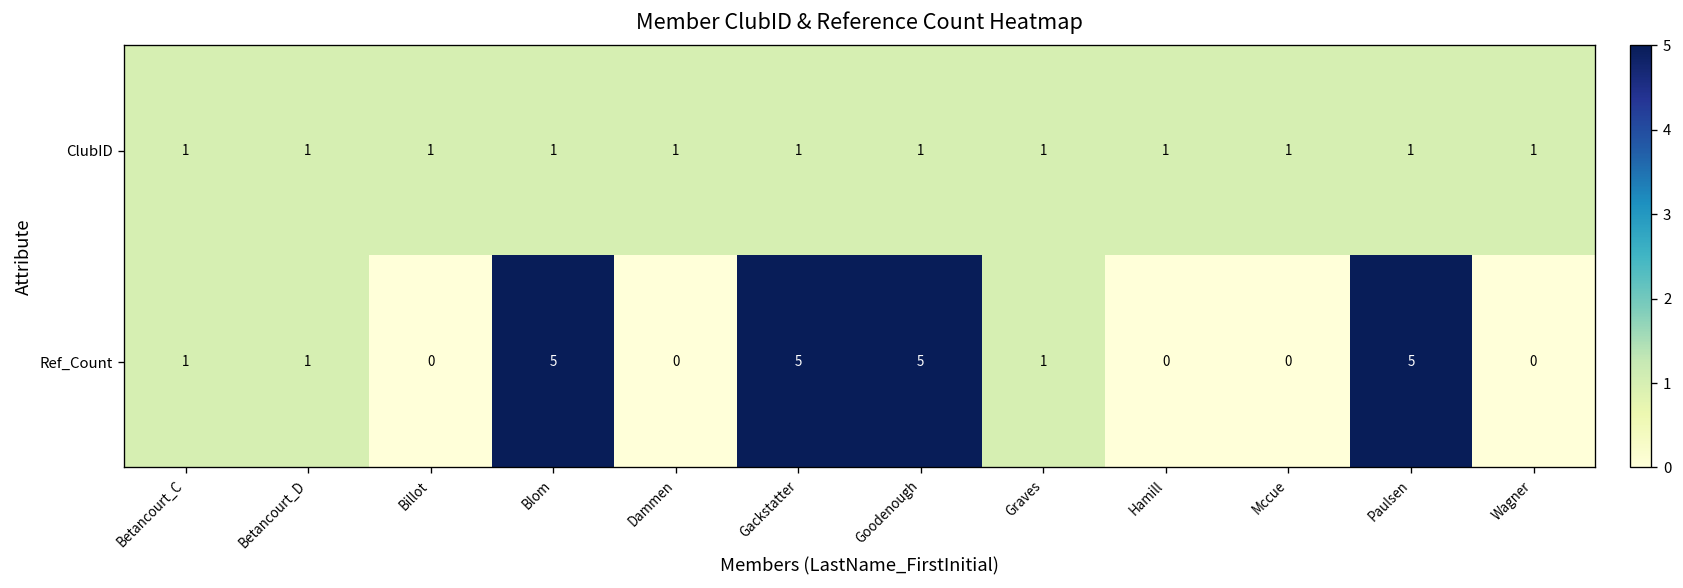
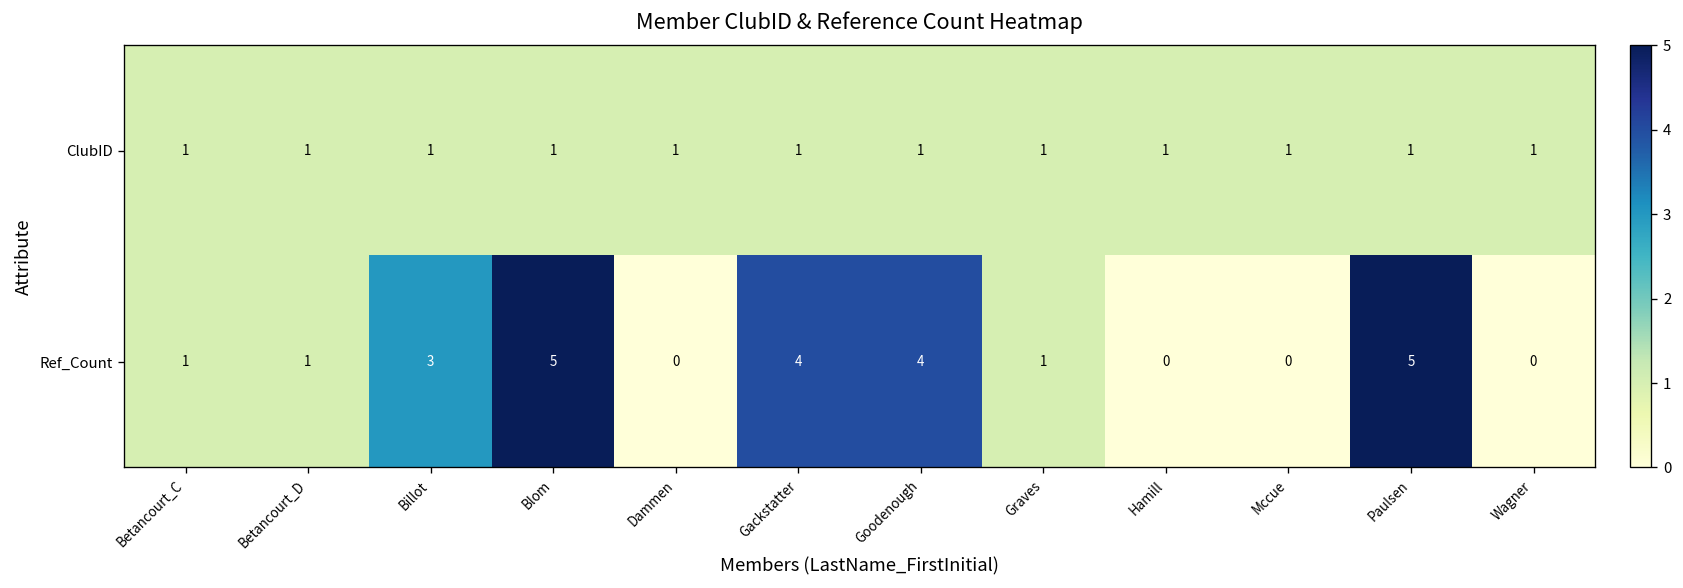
  {
    "ClubID": {
      "Betancourt_C": 1,
      "Betancourt_D": 1,
      "Billot": 1,
      "Blom": 1,
      "Dammen": 1,
      "Gackstatter": 1,
      "Goodenough": 1,
      "Graves": 1,
      "Hamill": 1,
      "Mccue": 1,
      "Paulsen": 1,
      "Wagner": 1
    },
    "Ref_Count": {
      "Betancourt_C": 1,
      "Betancourt_D": 1,
-     "Billot": 0,
+     "Billot": 3,
      "Blom": 5,
      "Dammen": 0,
-     "Gackstatter": 5,
-     "Goodenough": 5,
+     "Gackstatter": 4,
+     "Goodenough": 4,
      "Graves": 1,
      "Hamill": 0,
      "Mccue": 0,
      "Paulsen": 5,
      "Wagner": 0
    }
  }
